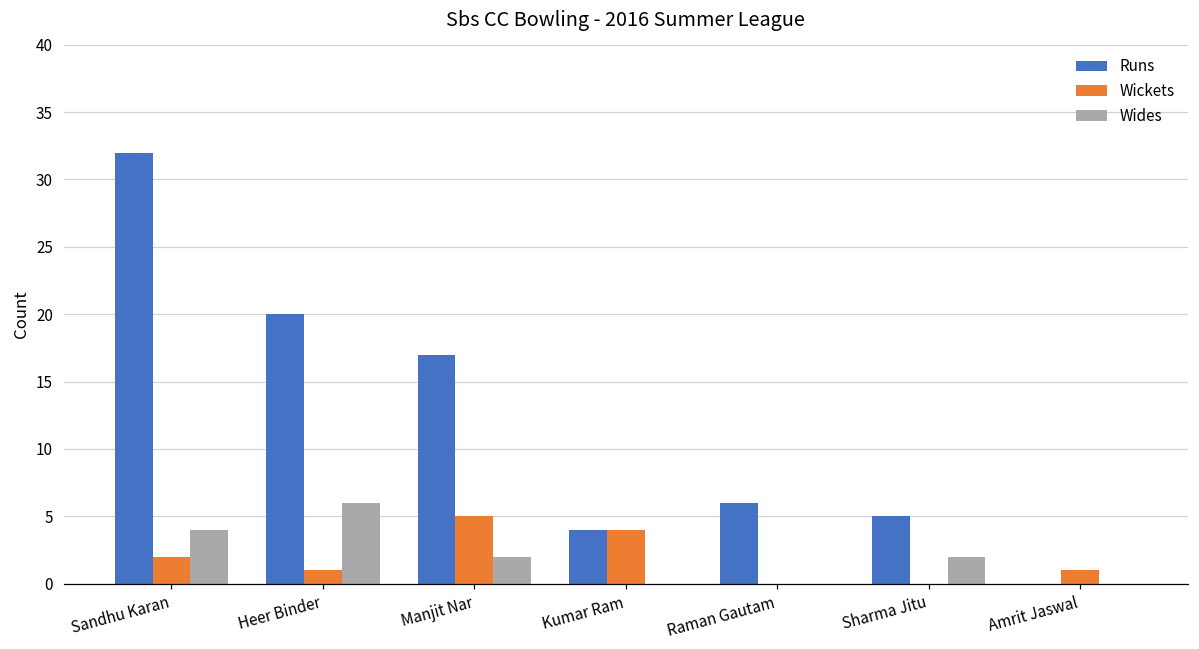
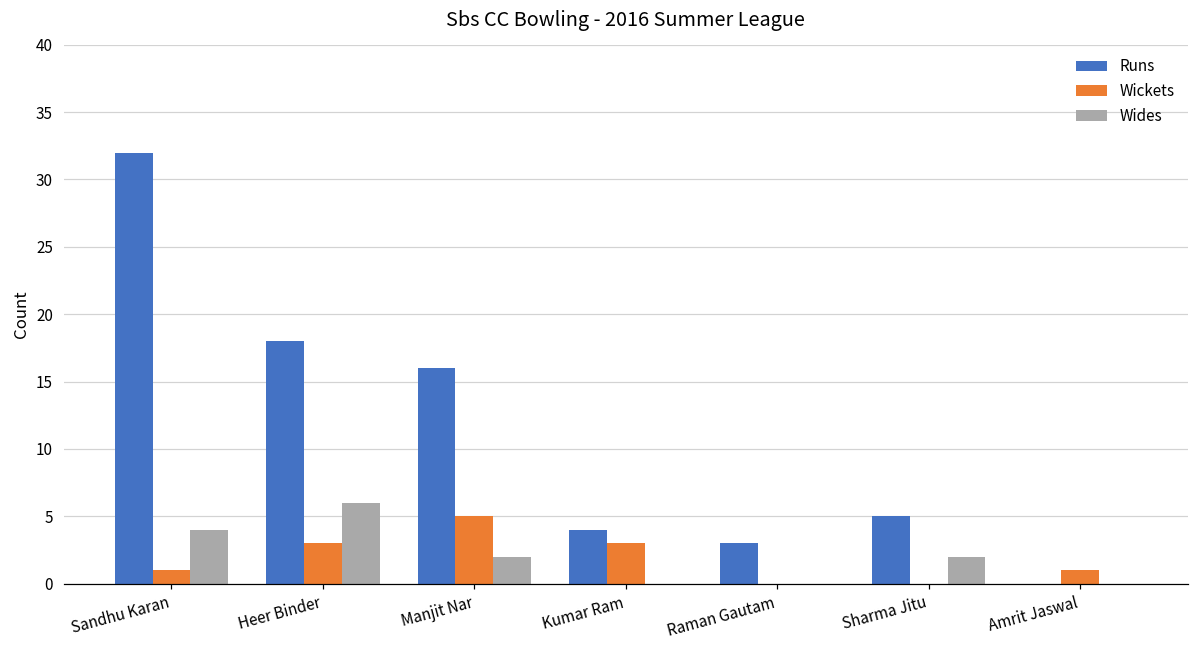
  {
    "Runs": {
      "Sandhu Karan": 32,
-     "Heer Binder": 20,
-     "Manjit Nar": 17,
+     "Heer Binder": 18,
+     "Manjit Nar": 16,
      "Kumar Ram": 4,
-     "Raman Gautam": 6,
+     "Raman Gautam": 3,
      "Sharma Jitu": 5,
      "Amrit Jaswal": 0
    },
    "Wickets": {
-     "Sandhu Karan": 2,
-     "Heer Binder": 1,
+     "Sandhu Karan": 1,
+     "Heer Binder": 3,
      "Manjit Nar": 5,
-     "Kumar Ram": 4,
+     "Kumar Ram": 3,
      "Raman Gautam": 0,
      "Sharma Jitu": 0,
      "Amrit Jaswal": 1
    },
    "Wides": {
      "Sandhu Karan": 4,
      "Heer Binder": 6,
      "Manjit Nar": 2,
      "Kumar Ram": 0,
      "Raman Gautam": 0,
      "Sharma Jitu": 2,
      "Amrit Jaswal": 0
    }
  }
